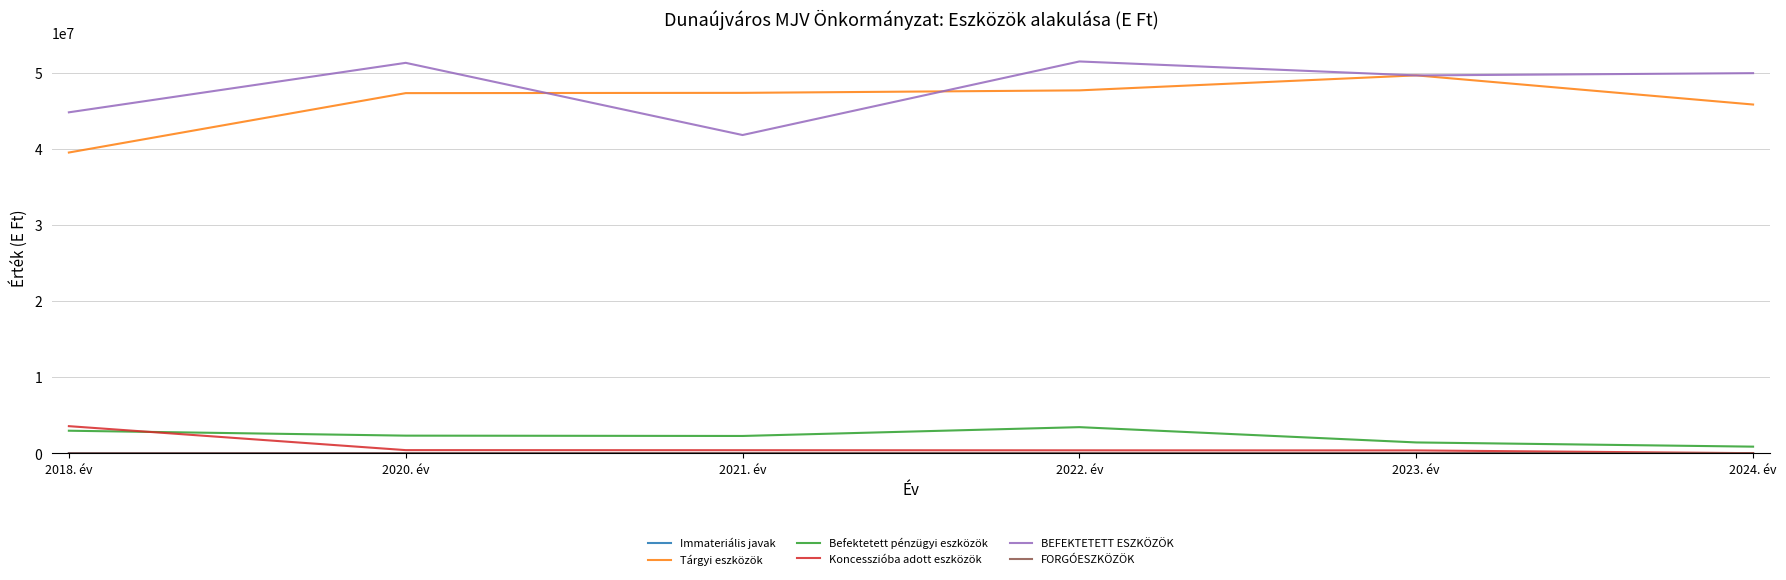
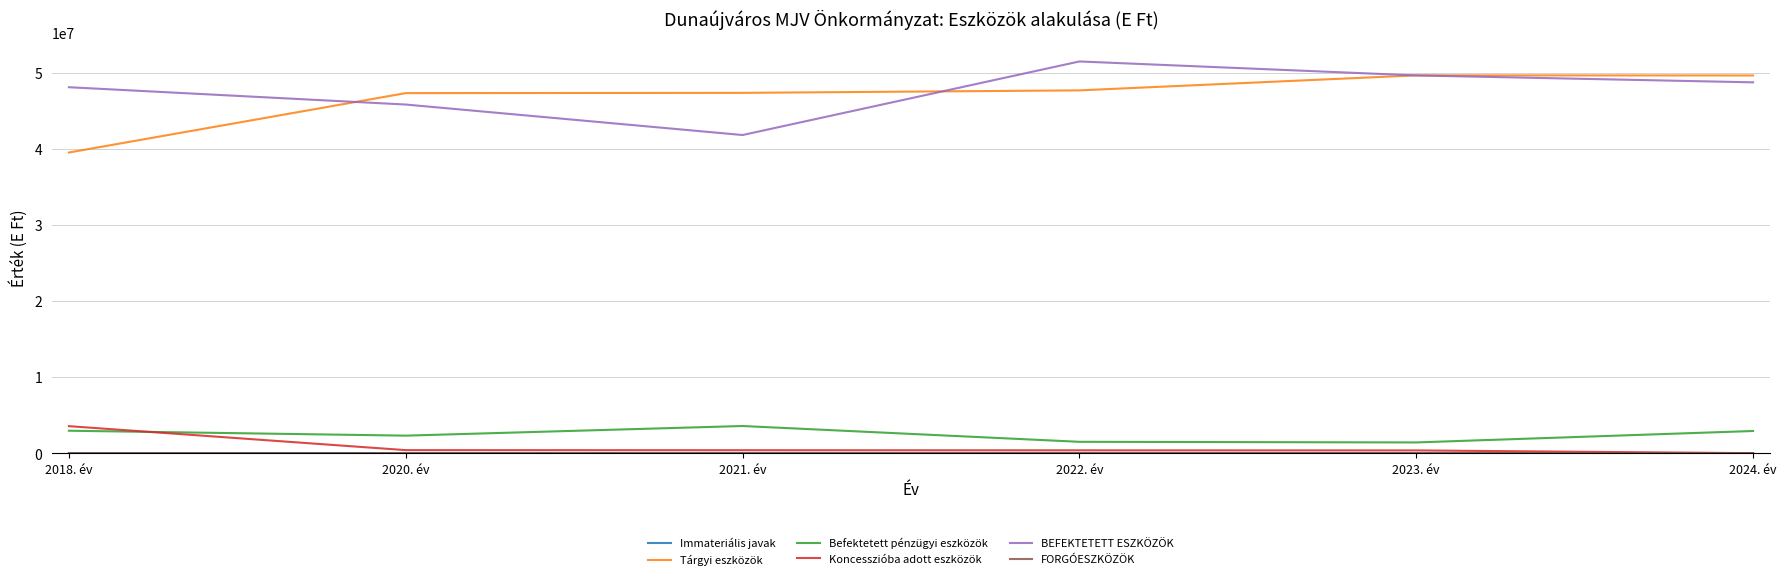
  {
    "FORGÓESZKÖZÖK": {
      "2018. év": 0,
      "2020. év": 0,
      "2021. év": 0,
      "2022. év": 0,
      "2023. év": 0
    },
    "Tárgyi eszközök": {
      "2018. év": 40000000,
      "2020. év": 47000000,
      "2021. év": 47000000,
      "2022. év": 48000000,
-     "2024. év": 46000000
+     "2024. év": 50000000
    },
    "Befektetett pénzügyi eszközök": {
      "2018. év": 3000000,
      "2020. év": 2000000,
-     "2021. év": 2000000,
-     "2022. év": 3000000,
+     "2021. év": 4000000,
+     "2022. év": 1000000,
      "2023. év": 1000000,
-     "2024. év": 1000000
+     "2024. év": 3000000
    },
    "Koncesszióba adott eszközök": {
      "2018. év": 4000000,
      "2020. év": 0,
      "2021. év": 0,
      "2022. év": 0,
      "2023. év": 0
    },
    "BEFEKTETETT ESZKÖZÖK": {
-     "2018. év": 45000000,
-     "2020. év": 51000000,
+     "2018. év": 48000000,
+     "2020. év": 46000000,
      "2021. év": 42000000,
      "2022. év": 51000000,
-     "2024. év": 50000000
+     "2024. év": 49000000
    }
  }
